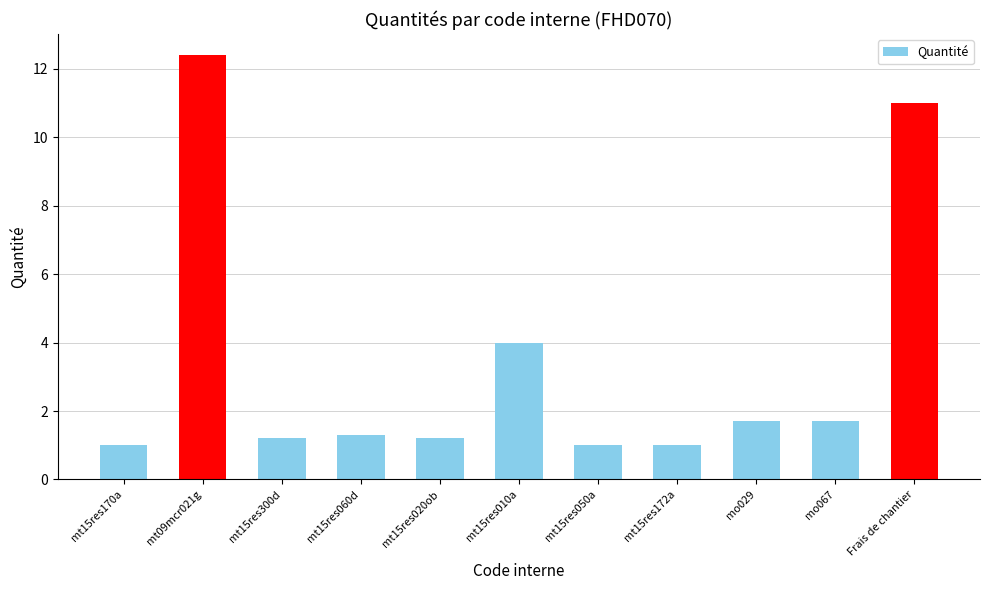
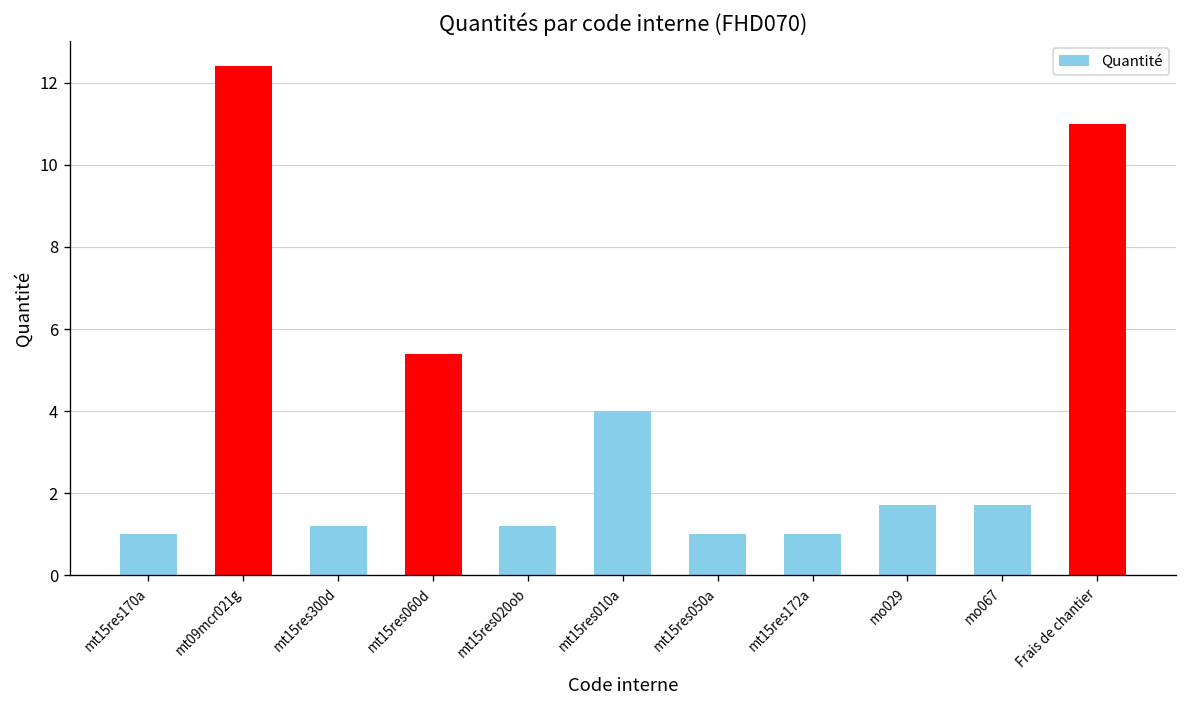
  {
    "mt15res170a": 1.0,
    "mt09mcr021g": 12.4,
    "mt15res300d": 1.2,
-   "mt15res060d": 1.3,
+   "mt15res060d": 5.4,
    "mt15res020ob": 1.2,
    "mt15res010a": 4.0,
    "mt15res050a": 1.0,
    "mt15res172a": 1.0,
    "mo029": 1.7,
    "mo067": 1.7,
    "Frais de chantier": 11.0
  }
